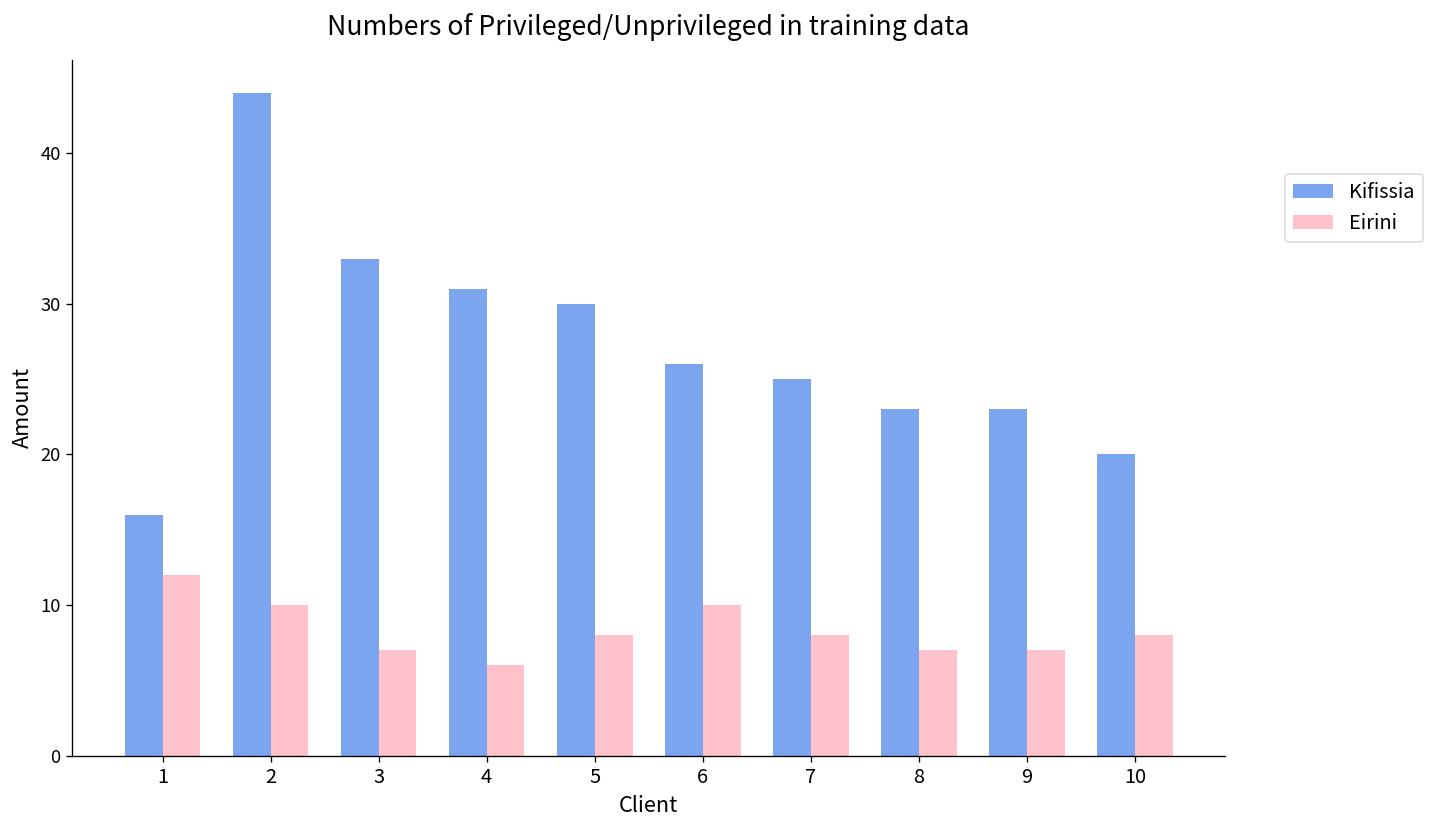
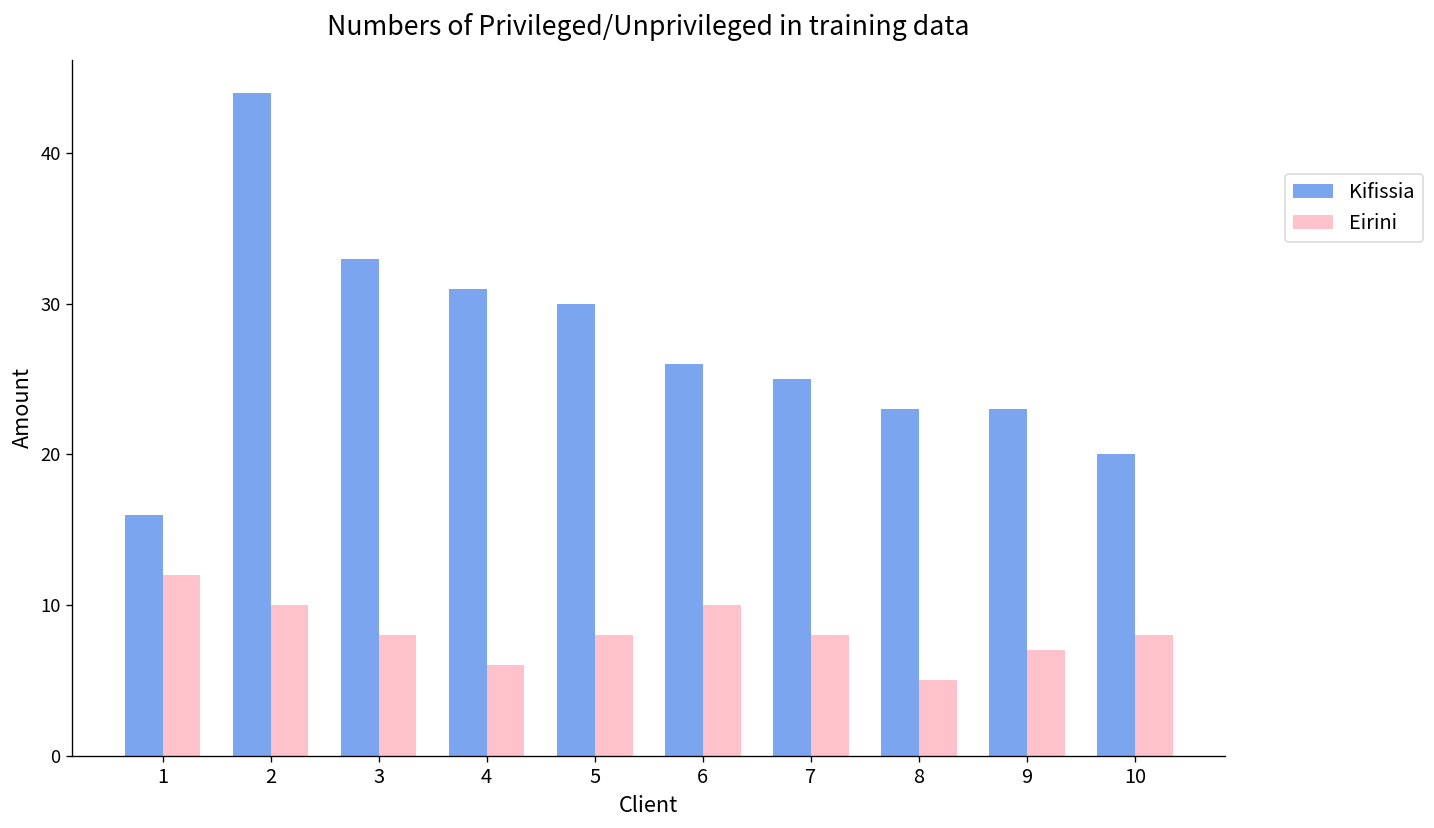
  {
    "Kifissia": {
      "1": 16,
      "2": 44,
      "3": 33,
      "4": 31,
      "5": 30,
      "6": 26,
      "7": 25,
      "8": 23,
      "9": 23,
      "10": 20
    },
    "Eirini": {
      "1": 12,
      "2": 10,
-     "3": 7,
+     "3": 8,
      "4": 6,
      "5": 8,
      "6": 10,
      "7": 8,
-     "8": 7,
+     "8": 5,
      "9": 7,
      "10": 8
    }
  }
